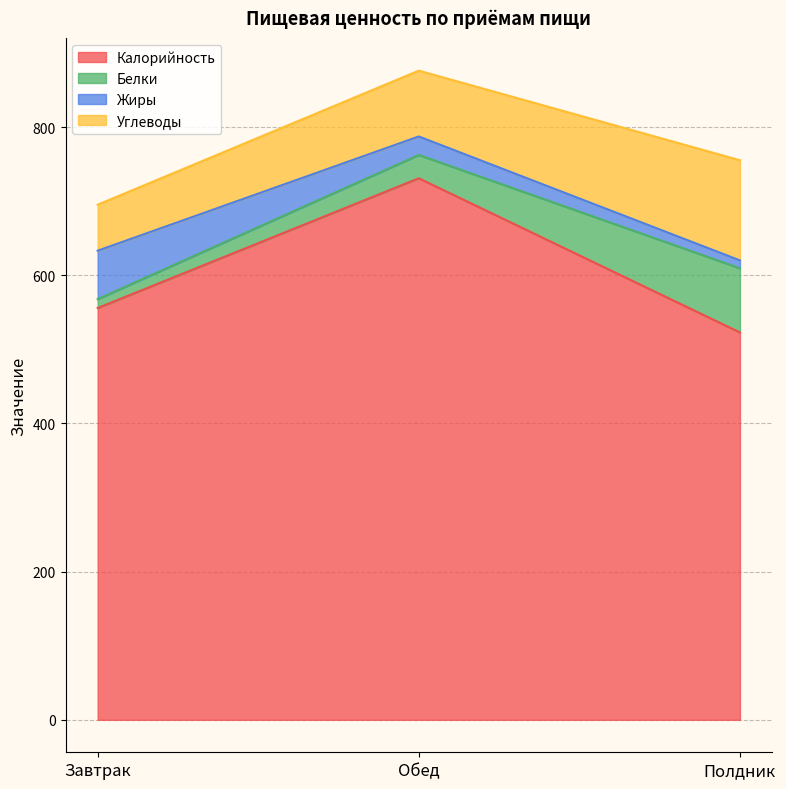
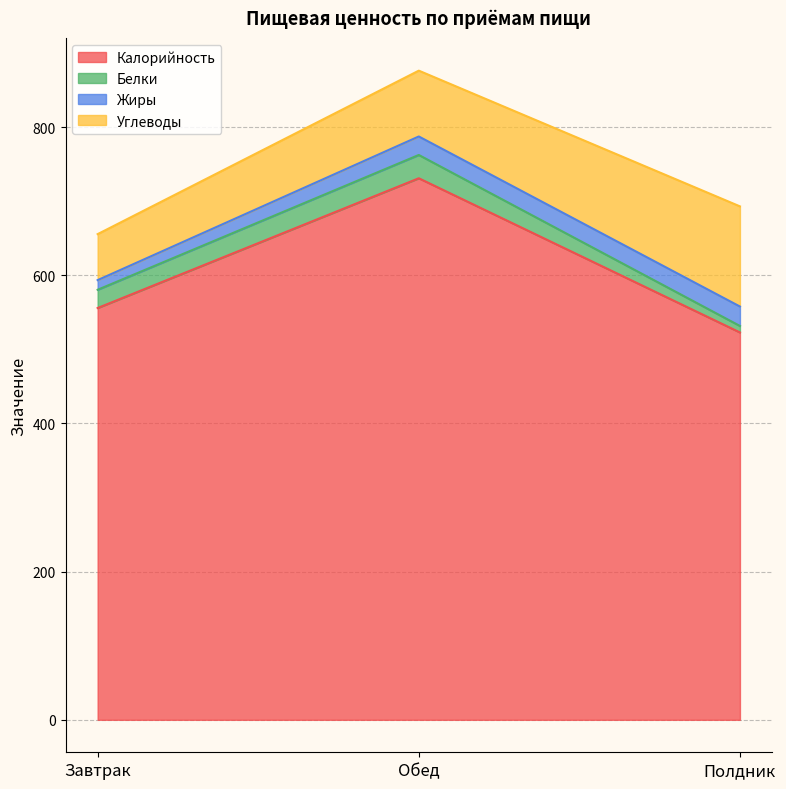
  {
    "Калорийность": {
      "Завтрак": 560,
      "Обед": 730,
      "Полдник": 520
    },
    "Белки": {
-     "Завтрак": 10,
+     "Завтрак": 20,
      "Обед": 30,
-     "Полдник": 90
+     "Полдник": 10
    },
    "Жиры": {
-     "Завтрак": 70,
+     "Завтрак": 10,
      "Обед": 20,
-     "Полдник": 10
+     "Полдник": 30
    },
    "Углеводы": {
      "Завтрак": 60,
      "Обед": 90,
      "Полдник": 140
    }
  }
